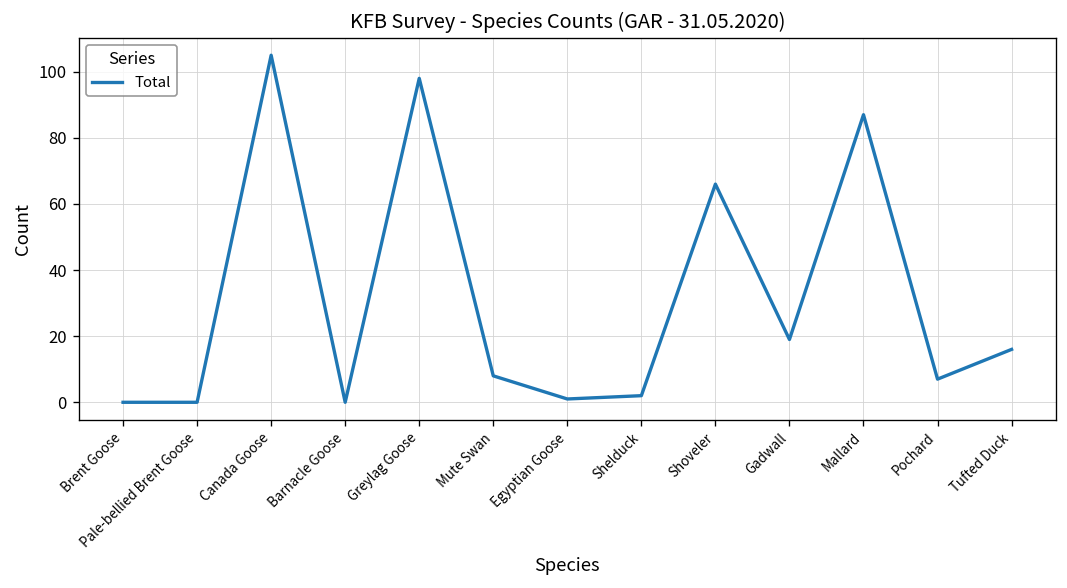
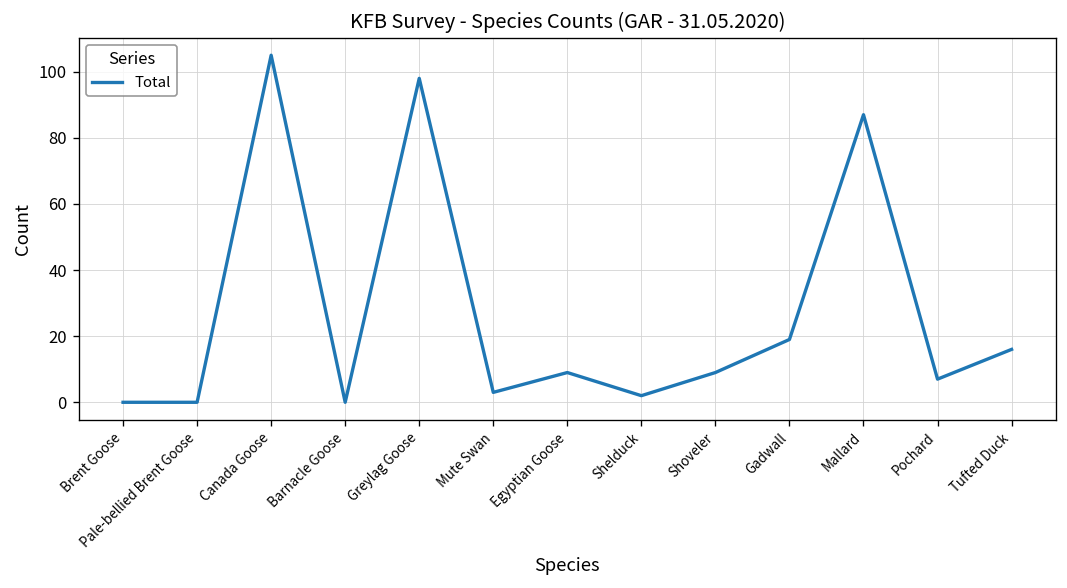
  {
    "Brent Goose": 0,
    "Pale-bellied Brent Goose": 0,
    "Canada Goose": 105,
    "Barnacle Goose": 0,
    "Greylag Goose": 98,
-   "Mute Swan": 8,
-   "Egyptian Goose": 1,
+   "Mute Swan": 3,
+   "Egyptian Goose": 9,
    "Shelduck": 2,
-   "Shoveler": 66,
+   "Shoveler": 9,
    "Gadwall": 19,
    "Mallard": 87,
    "Pochard": 7,
    "Tufted Duck": 16
  }
